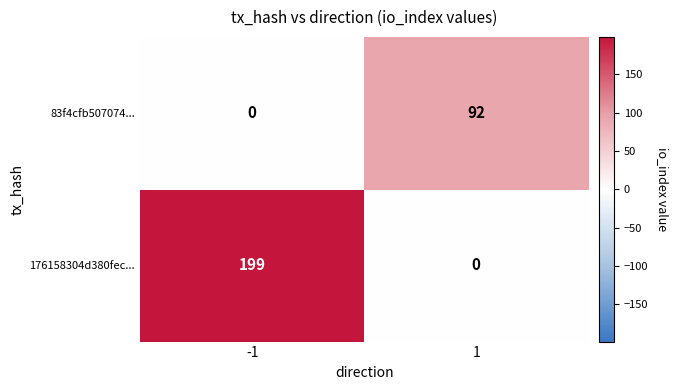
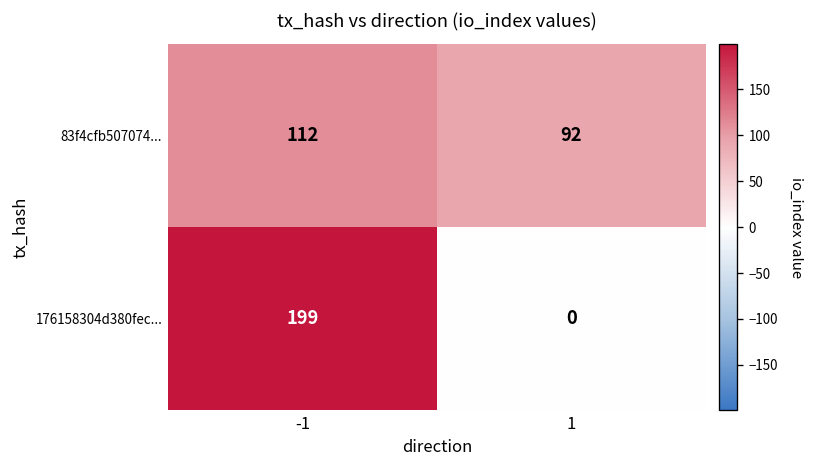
  {
    "83f4cfb507074...": {
-     "-1": 0,
+     "-1": 112,
      "1": 92
    },
    "176158304d380fec...": {
      "-1": 199,
      "1": 0
    }
  }
